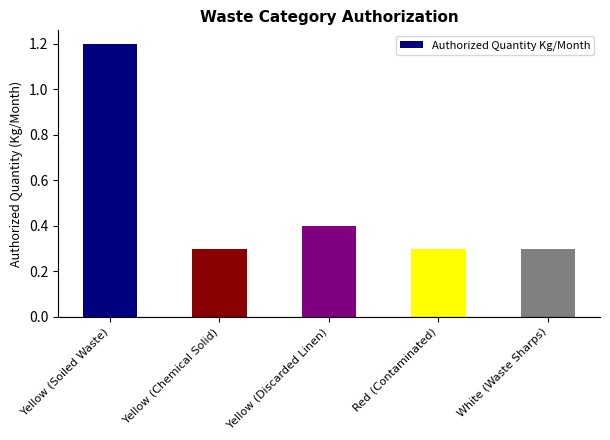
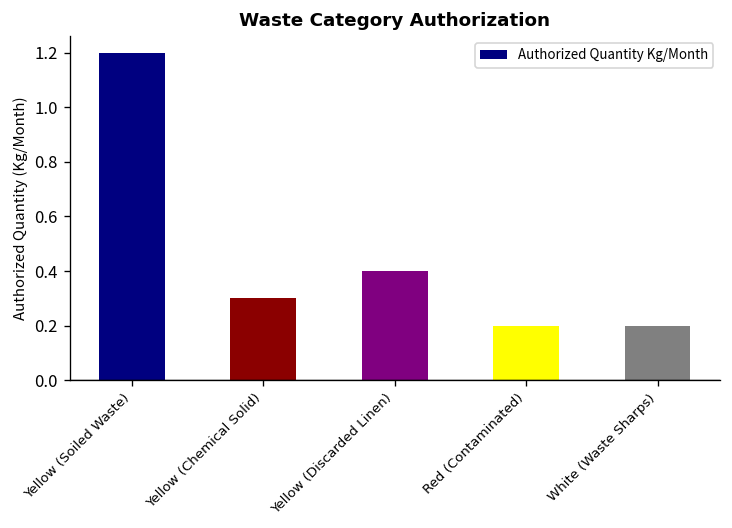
  {
    "Yellow (Soiled Waste)": 1.2,
    "Yellow (Chemical Solid)": 0.3,
    "Yellow (Discarded Linen)": 0.4,
-   "Red (Contaminated)": 0.3,
-   "White (Waste Sharps)": 0.3
+   "Red (Contaminated)": 0.2,
+   "White (Waste Sharps)": 0.2
  }
